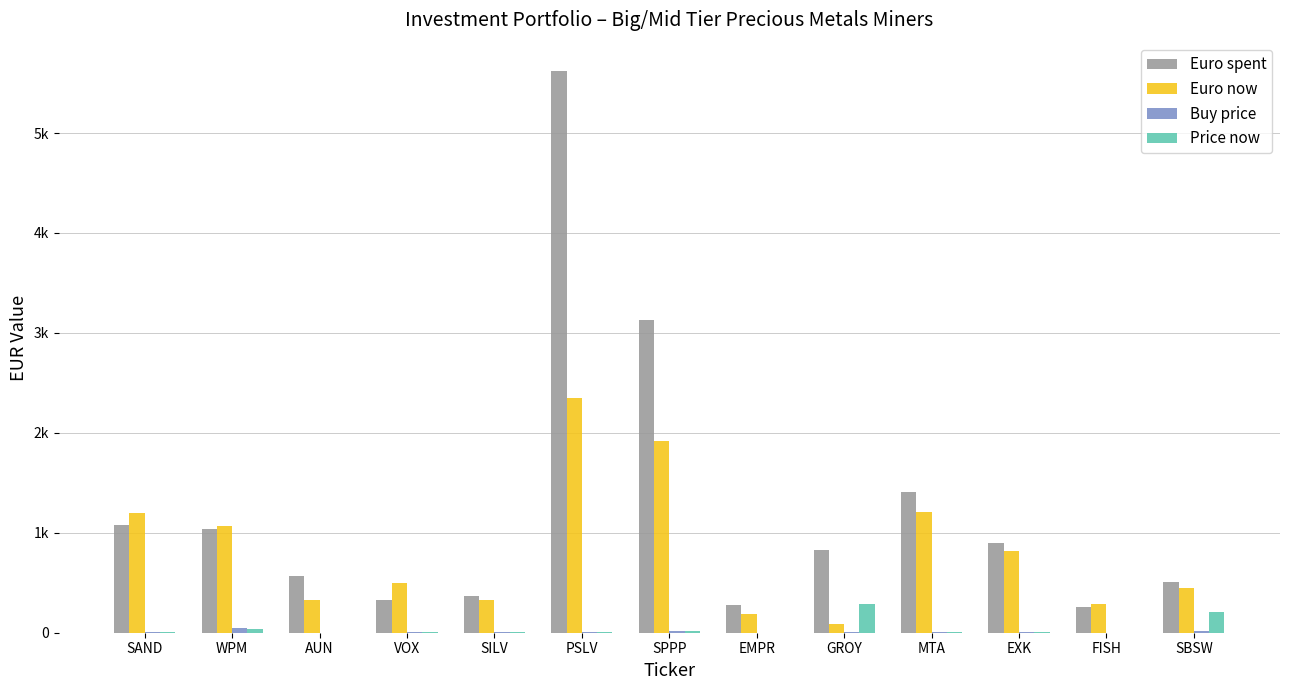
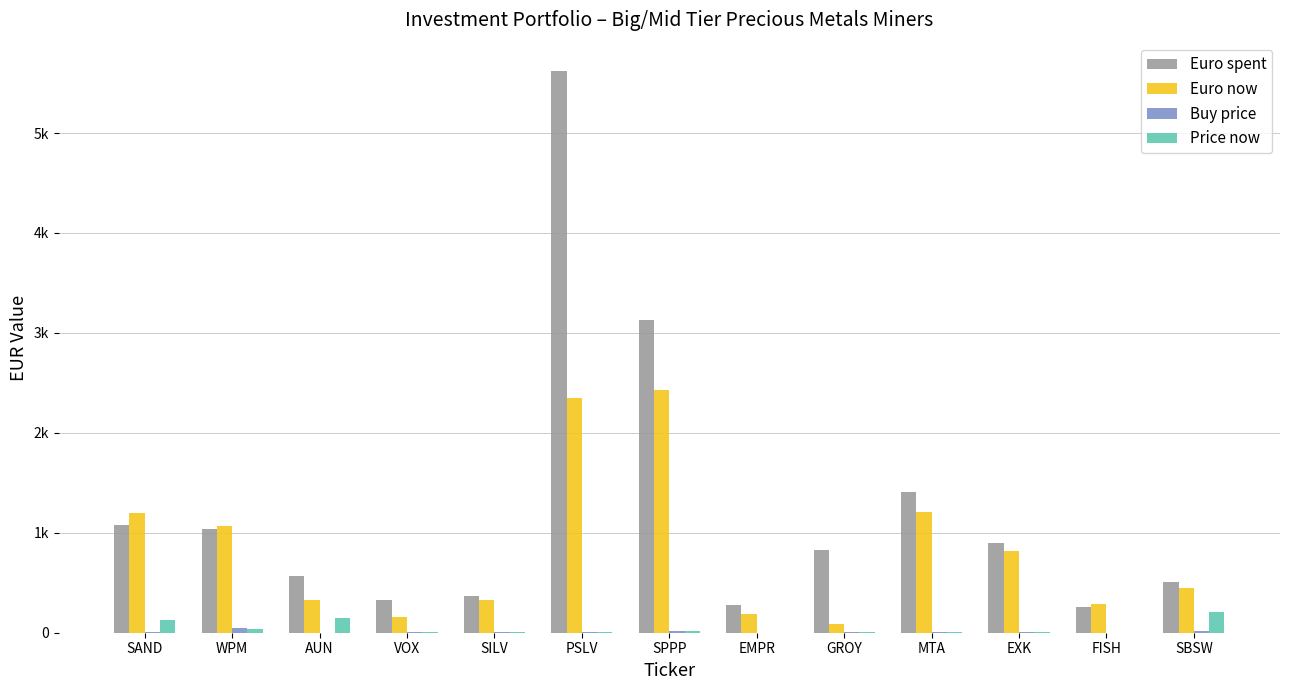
  {
    "Euro now": {
      "SAND": 1200,
      "WPM": 1100,
      "AUN": 300,
-     "VOX": 500,
+     "VOX": 200,
      "SILV": 300,
      "PSLV": 2400,
-     "SPPP": 1900,
+     "SPPP": 2400,
      "EMPR": 200,
      "GROY": 100,
      "MTA": 1200,
      "EXK": 800,
      "FISH": 300,
      "SBSW": 400
    },
    "Price now": {
-     "SAND": 0,
+     "SAND": 100,
      "WPM": 0,
-     "AUN": 0,
-     "GROY": 300,
+     "AUN": 100,
+     "GROY": 0,
      "SBSW": 200
    }
  }
